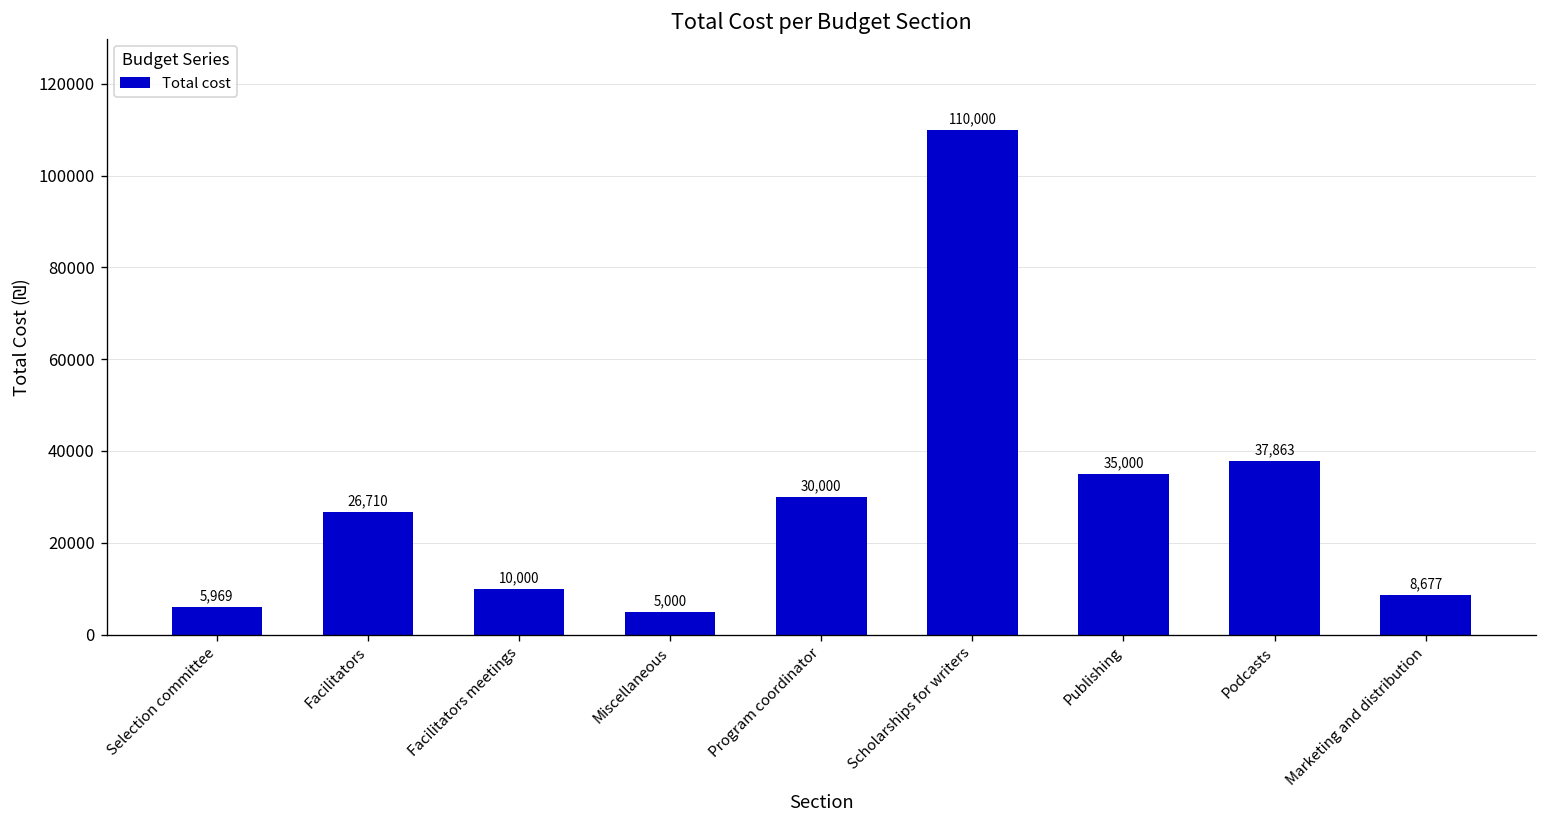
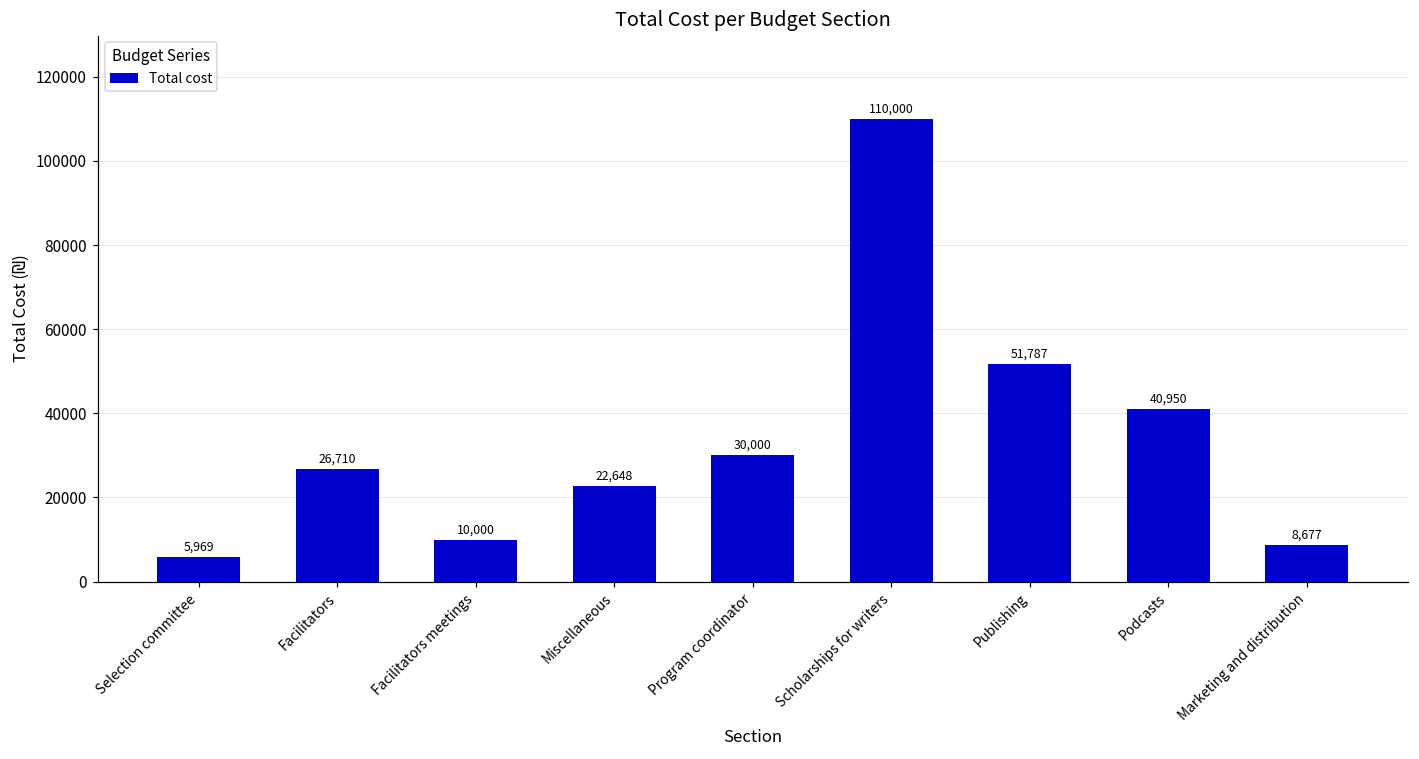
  {
    "Selection committee": "5,969",
    "Facilitators": "26,710",
    "Facilitators meetings": "10,000",
-   "Miscellaneous": "5,000",
+   "Miscellaneous": "22,648",
    "Program coordinator": "30,000",
    "Scholarships for writers": "110,000",
-   "Publishing": "35,000",
-   "Podcasts": "37,863",
+   "Publishing": "51,787",
+   "Podcasts": "40,950",
    "Marketing and distribution": "8,677"
  }
